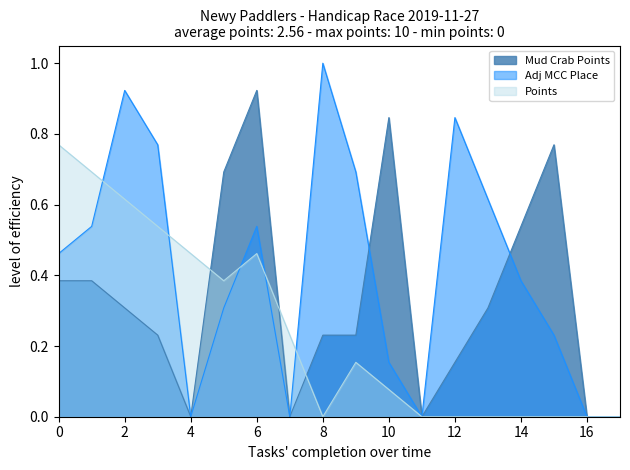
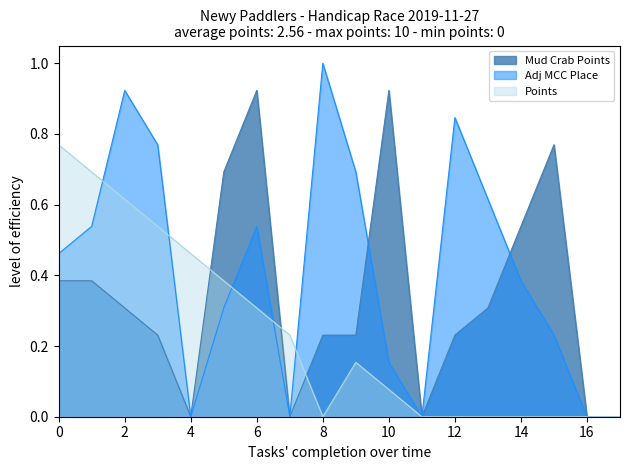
  {
    "Mud Crab Points": {
      "0": 0.38,
      "2": 0.31,
      "6": 0.92,
      "8": 0.23,
-     "10": 0.85,
-     "12": 0.15,
+     "10": 0.92,
+     "12": 0.23,
      "14": 0.54
    },
    "Adj MCC Place": {
      "0": 0.46,
      "2": 0.92,
      "6": 0.54,
      "8": 1.00,
      "10": 0.15,
      "12": 0.85,
      "14": 0.38
    },
    "Points": {
      "0": 0.77,
      "2": 0.62,
      "4": 0.46,
-     "6": 0.46,
+     "6": 0.31,
      "8": 0.00,
      "10": 0.08,
      "12": 0.00,
      "14": 0.00
    }
  }
